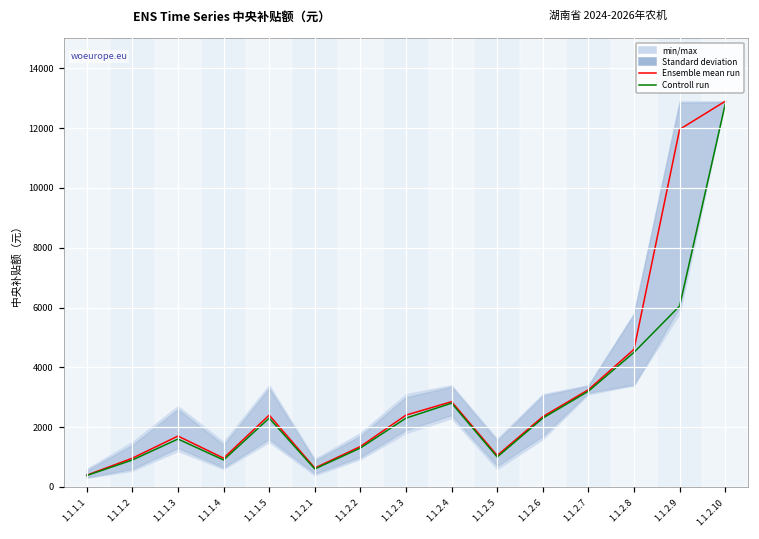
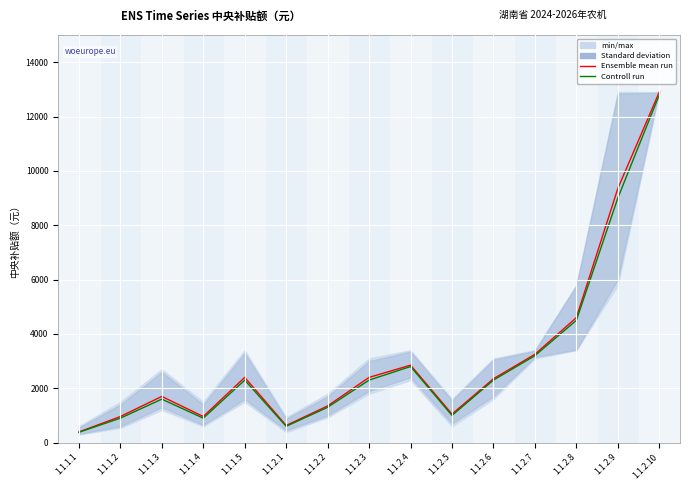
  {
    "Ensemble mean run": {
      "1.1.1.3": 1700,
      "1.1.1.5": 2400,
      "1.1.2.3": 2400,
      "1.1.2.8": 4600,
-     "1.1.2.9": 12000
+     "1.1.2.9": 9400
    },
    "Controll run": {
      "1.1.1.3": 1600,
      "1.1.1.5": 2300,
      "1.1.2.3": 2300,
      "1.1.2.8": 4500,
-     "1.1.2.9": 6100,
+     "1.1.2.9": 9000,
      "1.1.2.10": 12800
    }
  }
